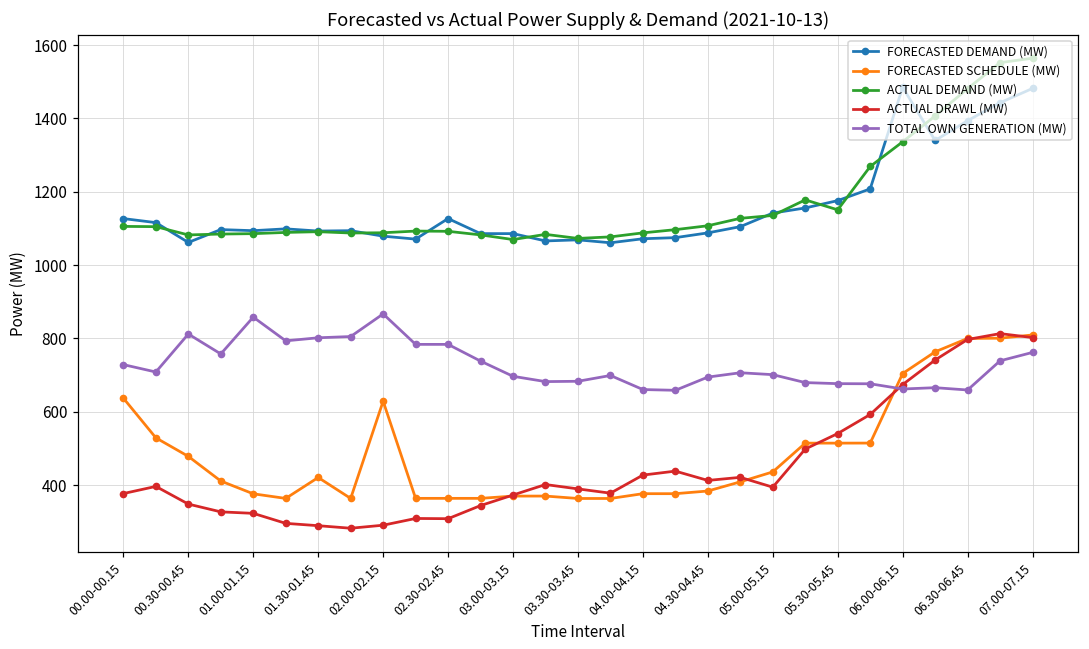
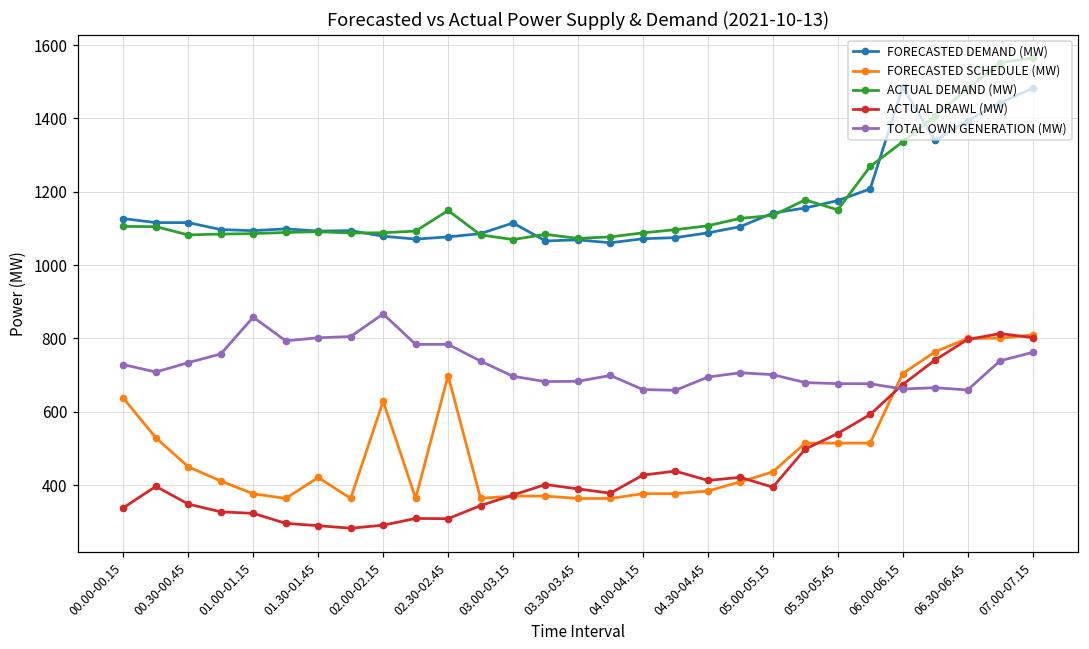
  {
    "FORECASTED DEMAND (MW)": {
      "00.00-00.15": 1130,
-     "00.30-00.45": 1060,
+     "00.30-00.45": 1120,
      "01.00-01.15": 1090,
      "02.00-02.15": 1080,
-     "02.30-02.45": 1130,
-     "03.00-03.15": 1090,
+     "02.30-02.45": 1080,
+     "03.00-03.15": 1120,
      "04.00-04.15": 1070,
      "04.30-04.45": 1090,
      "05.30-05.45": 1180
    },
    "FORECASTED SCHEDULE (MW)": {
      "00.00-00.15": 640,
-     "00.30-00.45": 480,
+     "00.30-00.45": 450,
      "01.00-01.15": 380,
      "01.30-01.45": 420,
      "02.00-02.15": 630,
-     "02.30-02.45": 360,
+     "02.30-02.45": 700,
      "03.30-03.45": 360,
      "04.00-04.15": 380,
      "04.30-04.45": 380,
      "05.00-05.15": 440,
      "05.30-05.45": 510,
      "06.00-06.15": 700
    },
    "ACTUAL DEMAND (MW)": {
      "00.00-00.15": 1110,
      "00.30-00.45": 1080,
      "01.00-01.15": 1090,
      "02.00-02.15": 1090,
-     "02.30-02.45": 1090,
+     "02.30-02.45": 1150,
      "03.00-03.15": 1070,
      "04.00-04.15": 1090,
      "04.30-04.45": 1110,
      "05.30-05.45": 1150,
      "06.00-06.15": 1340
    },
    "ACTUAL DRAWL (MW)": {
-     "00.00-00.15": 380,
+     "00.00-00.15": 340,
      "00.30-00.45": 350,
      "01.00-01.15": 320,
      "01.30-01.45": 290,
      "02.00-02.15": 290,
      "02.30-02.45": 310,
      "03.30-03.45": 390,
      "04.00-04.15": 430,
      "04.30-04.45": 410,
      "05.00-05.15": 390,
      "05.30-05.45": 540,
      "06.00-06.15": 670
    },
    "TOTAL OWN GENERATION (MW)": {
      "00.00-00.15": 730,
-     "00.30-00.45": 810,
+     "00.30-00.45": 730,
      "01.00-01.15": 860,
      "01.30-01.45": 800,
      "02.00-02.15": 870,
      "02.30-02.45": 780,
      "03.00-03.15": 700,
      "03.30-03.45": 680,
      "04.00-04.15": 660,
      "04.30-04.45": 690,
      "05.00-05.15": 700,
      "05.30-05.45": 680,
      "06.00-06.15": 660,
      "06.30-06.45": 660,
      "07.00-07.15": 760
    }
  }
